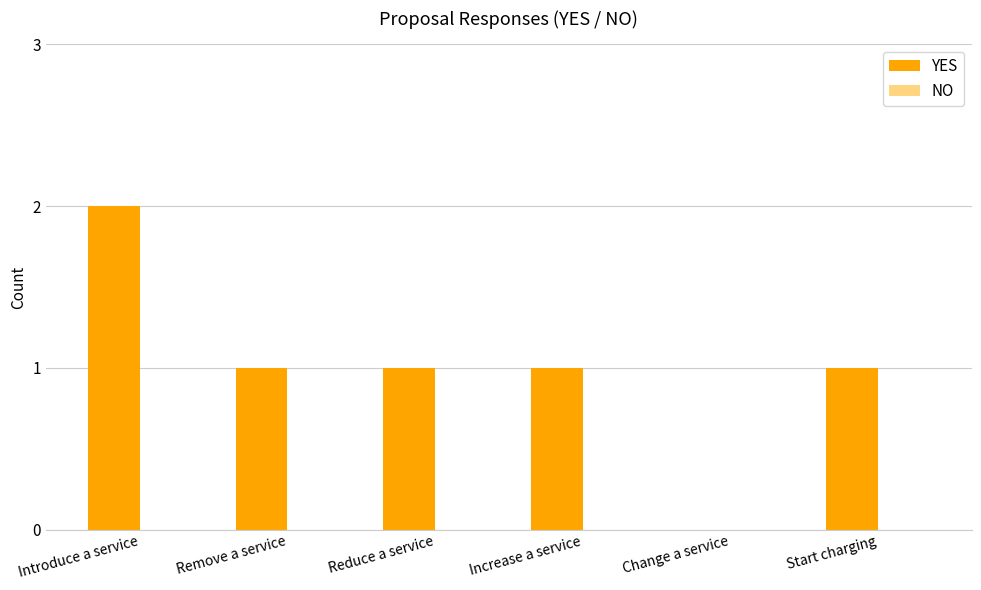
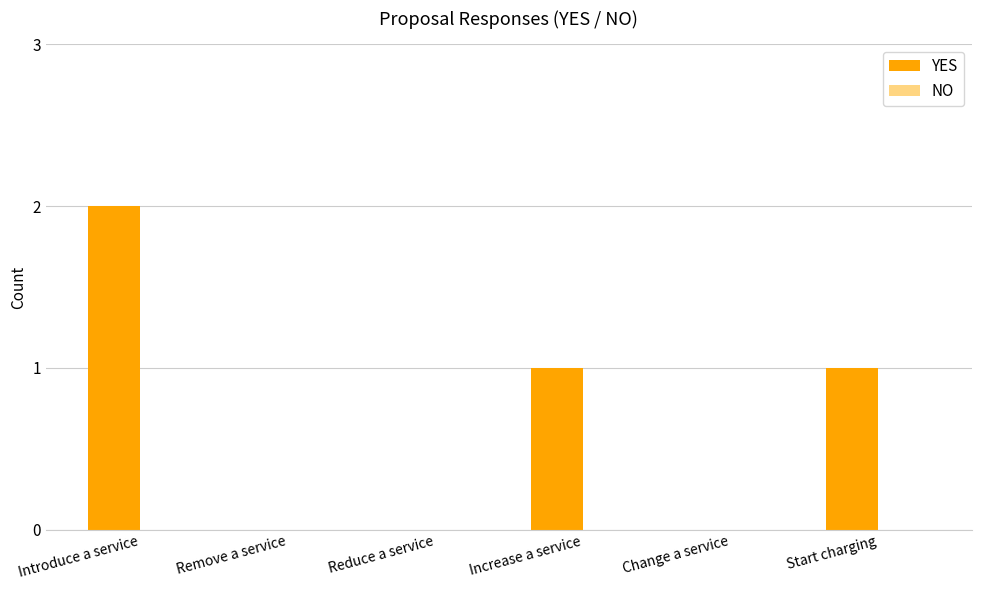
  {
    "YES": {
      "Introduce a service": 2,
-     "Remove a service": 1,
-     "Reduce a service": 1,
+     "Remove a service": 0,
+     "Reduce a service": 0,
      "Increase a service": 1,
      "Change a service": 0,
      "Start charging": 1
    },
    "NO": {
      "Introduce a service": 0,
      "Remove a service": 0,
      "Reduce a service": 0,
      "Increase a service": 0,
      "Change a service": 0,
      "Start charging": 0
    }
  }
